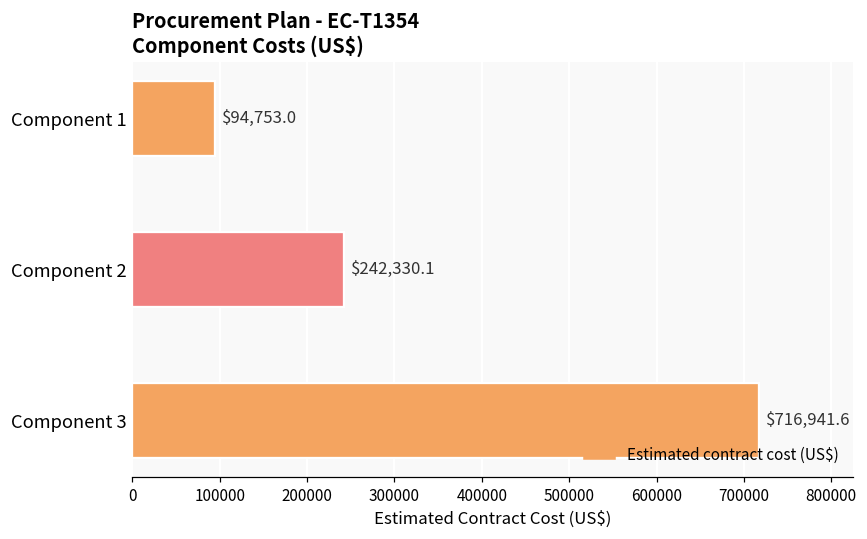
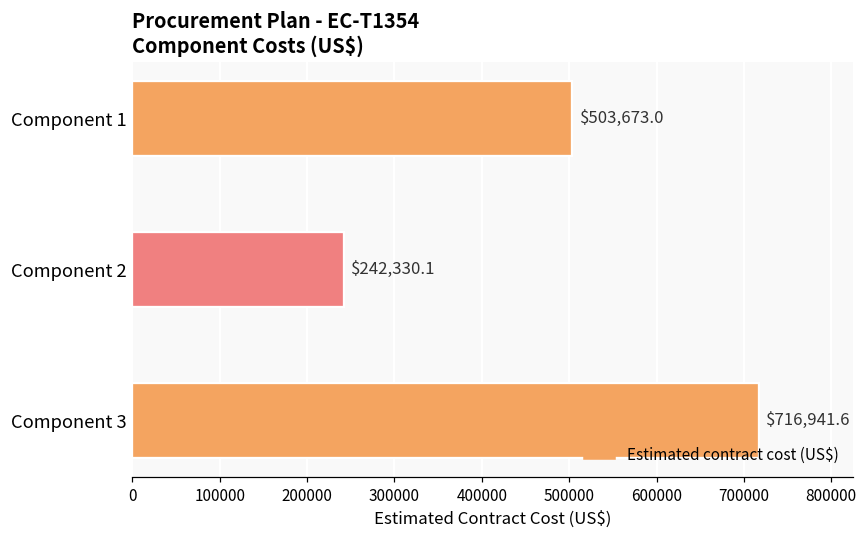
  {
-   "Component 1": "$94,753.0",
+   "Component 1": "$503,673.0",
    "Component 2": "$242,330.1",
    "Component 3": "$716,941.6"
  }
